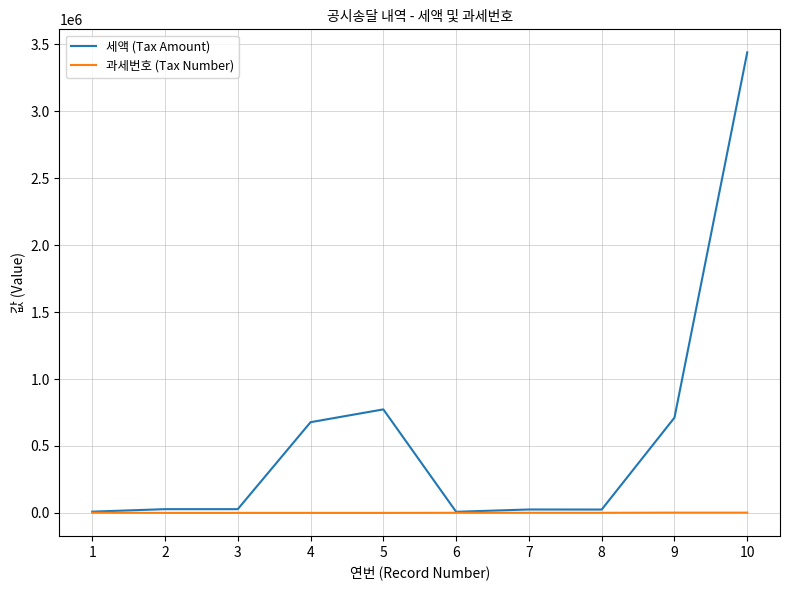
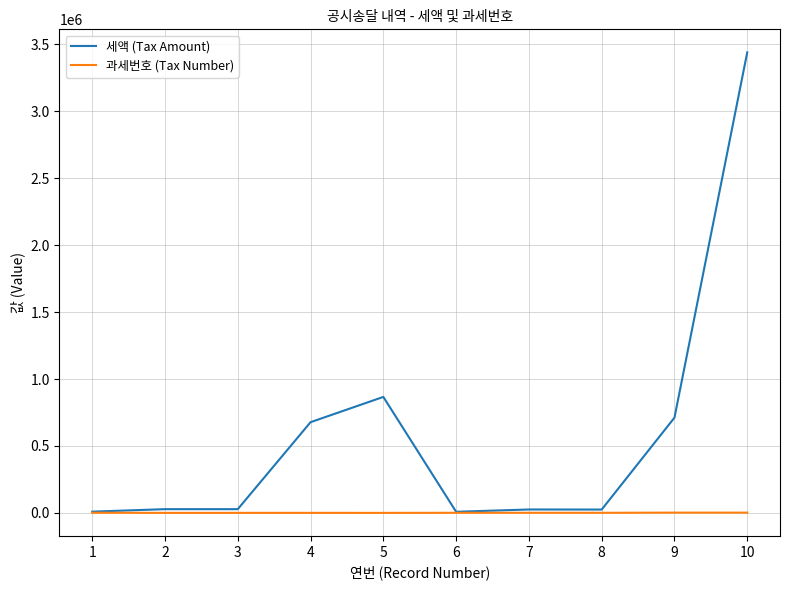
  {
    "세액 (Tax Amount)": {
      "2": 30000,
      "3": 30000,
      "4": 680000,
-     "5": 770000,
+     "5": 870000,
      "7": 30000,
      "8": 20000,
      "9": 710000,
      "10": 3440000
    },
    "과세번호 (Tax Number)": {
      "2": 0,
      "3": 0,
      "4": 0,
      "5": 0,
      "7": 0,
      "8": 0,
      "9": 0,
      "10": 0
    }
  }
